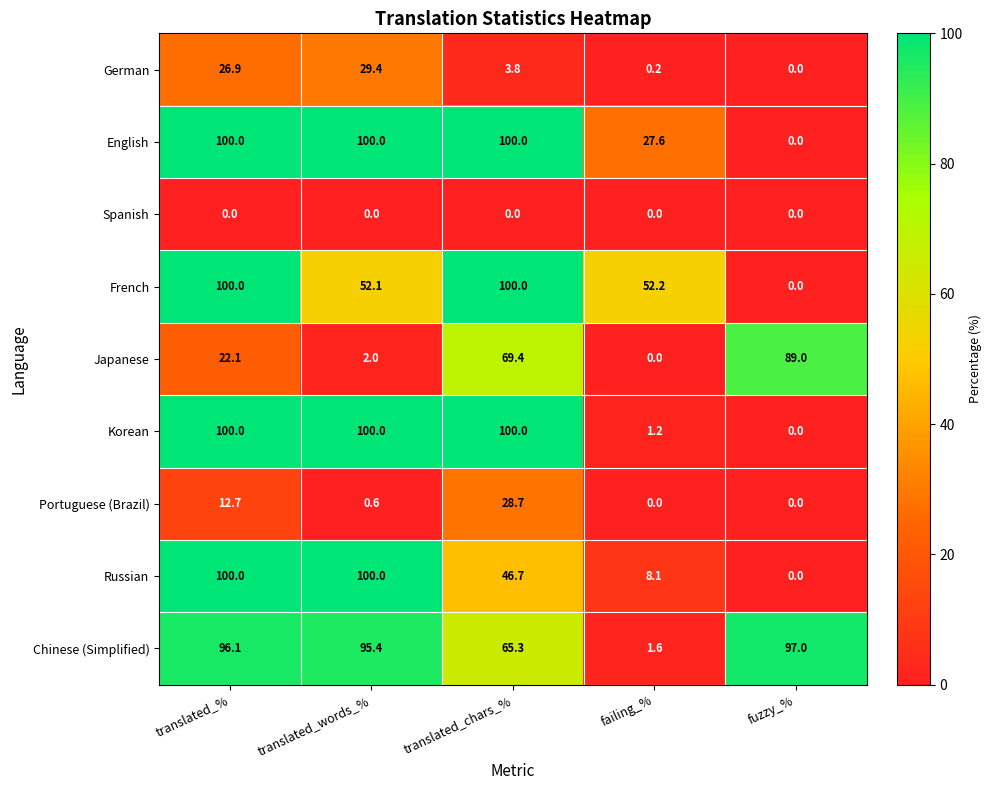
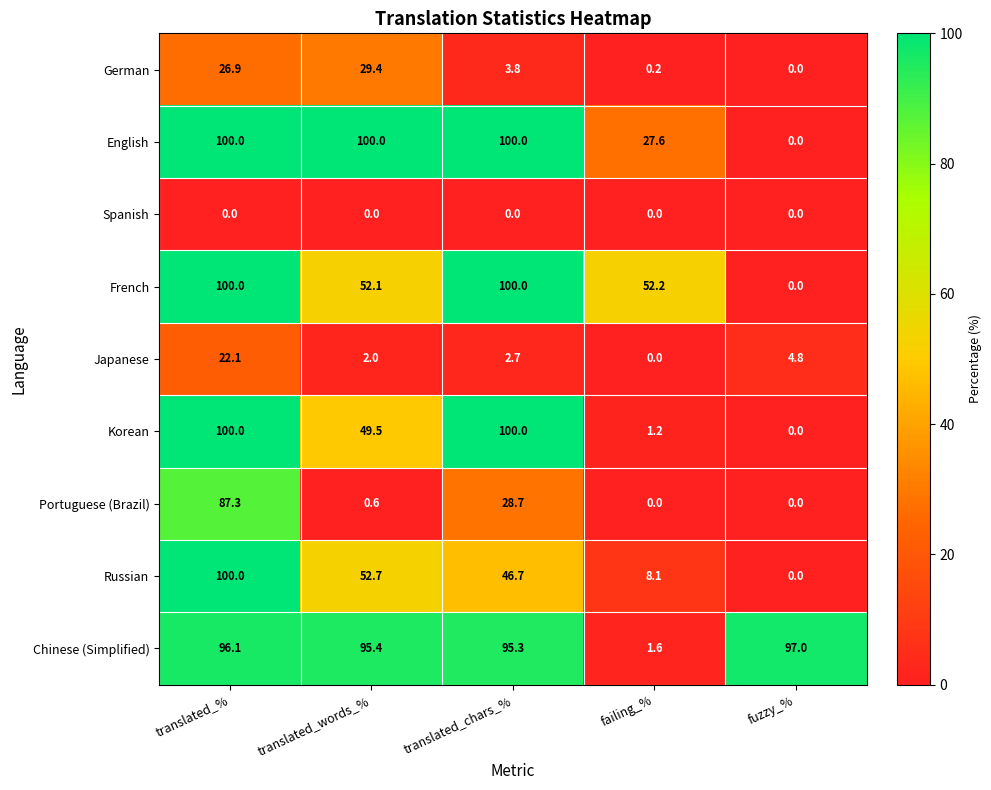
  {
    "German": {
      "translated_%": 26.9,
      "translated_words_%": 29.4,
      "translated_chars_%": 3.8,
      "failing_%": 0.2,
      "fuzzy_%": 0.0
    },
    "English": {
      "translated_%": 100.0,
      "translated_words_%": 100.0,
      "translated_chars_%": 100.0,
      "failing_%": 27.6,
      "fuzzy_%": 0.0
    },
    "Spanish": {
      "translated_%": 0.0,
      "translated_words_%": 0.0,
      "translated_chars_%": 0.0,
      "failing_%": 0.0,
      "fuzzy_%": 0.0
    },
    "French": {
      "translated_%": 100.0,
      "translated_words_%": 52.1,
      "translated_chars_%": 100.0,
      "failing_%": 52.2,
      "fuzzy_%": 0.0
    },
    "Japanese": {
      "translated_%": 22.1,
      "translated_words_%": 2.0,
-     "translated_chars_%": 69.4,
+     "translated_chars_%": 2.7,
      "failing_%": 0.0,
-     "fuzzy_%": 89.0
+     "fuzzy_%": 4.8
    },
    "Korean": {
      "translated_%": 100.0,
-     "translated_words_%": 100.0,
+     "translated_words_%": 49.5,
      "translated_chars_%": 100.0,
      "failing_%": 1.2,
      "fuzzy_%": 0.0
    },
    "Portuguese (Brazil)": {
-     "translated_%": 12.7,
+     "translated_%": 87.3,
      "translated_words_%": 0.6,
      "translated_chars_%": 28.7,
      "failing_%": 0.0,
      "fuzzy_%": 0.0
    },
    "Russian": {
      "translated_%": 100.0,
-     "translated_words_%": 100.0,
+     "translated_words_%": 52.7,
      "translated_chars_%": 46.7,
      "failing_%": 8.1,
      "fuzzy_%": 0.0
    },
    "Chinese (Simplified)": {
      "translated_%": 96.1,
      "translated_words_%": 95.4,
-     "translated_chars_%": 65.3,
+     "translated_chars_%": 95.3,
      "failing_%": 1.6,
      "fuzzy_%": 97.0
    }
  }
